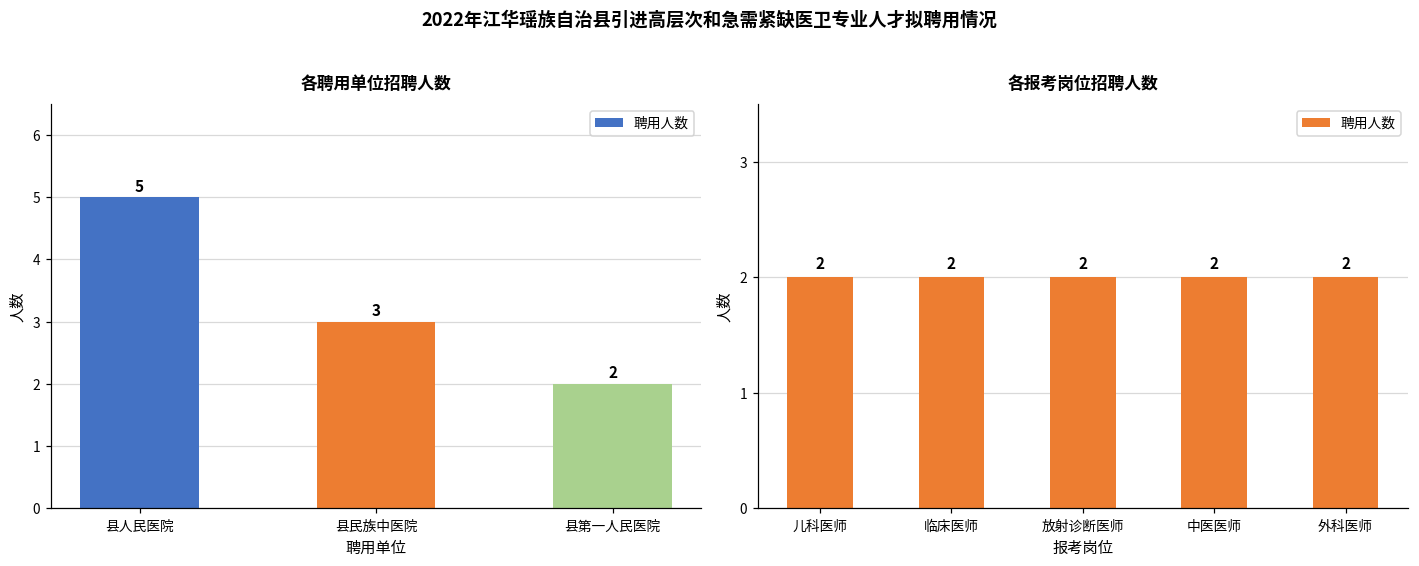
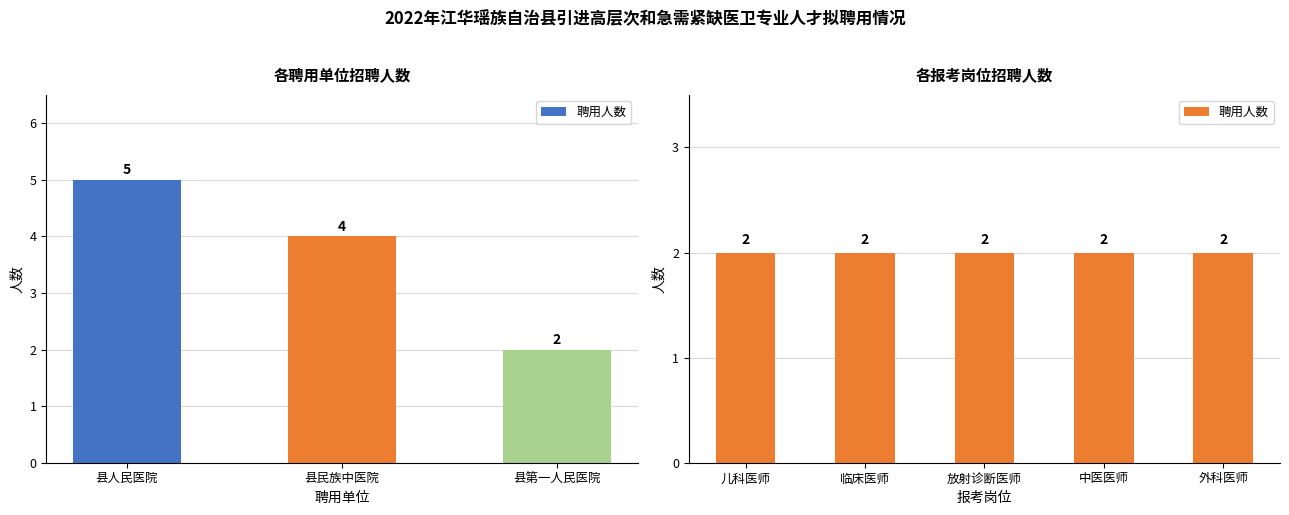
  {
    "各聘用单位招聘人数": {
      "县人民医院": 5,
-     "县民族中医院": 3,
+     "县民族中医院": 4,
      "县第一人民医院": 2
    },
    "各报考岗位招聘人数": {
      "儿科医师": 2,
      "临床医师": 2,
      "放射诊断医师": 2,
      "中医医师": 2,
      "外科医师": 2
    }
  }
